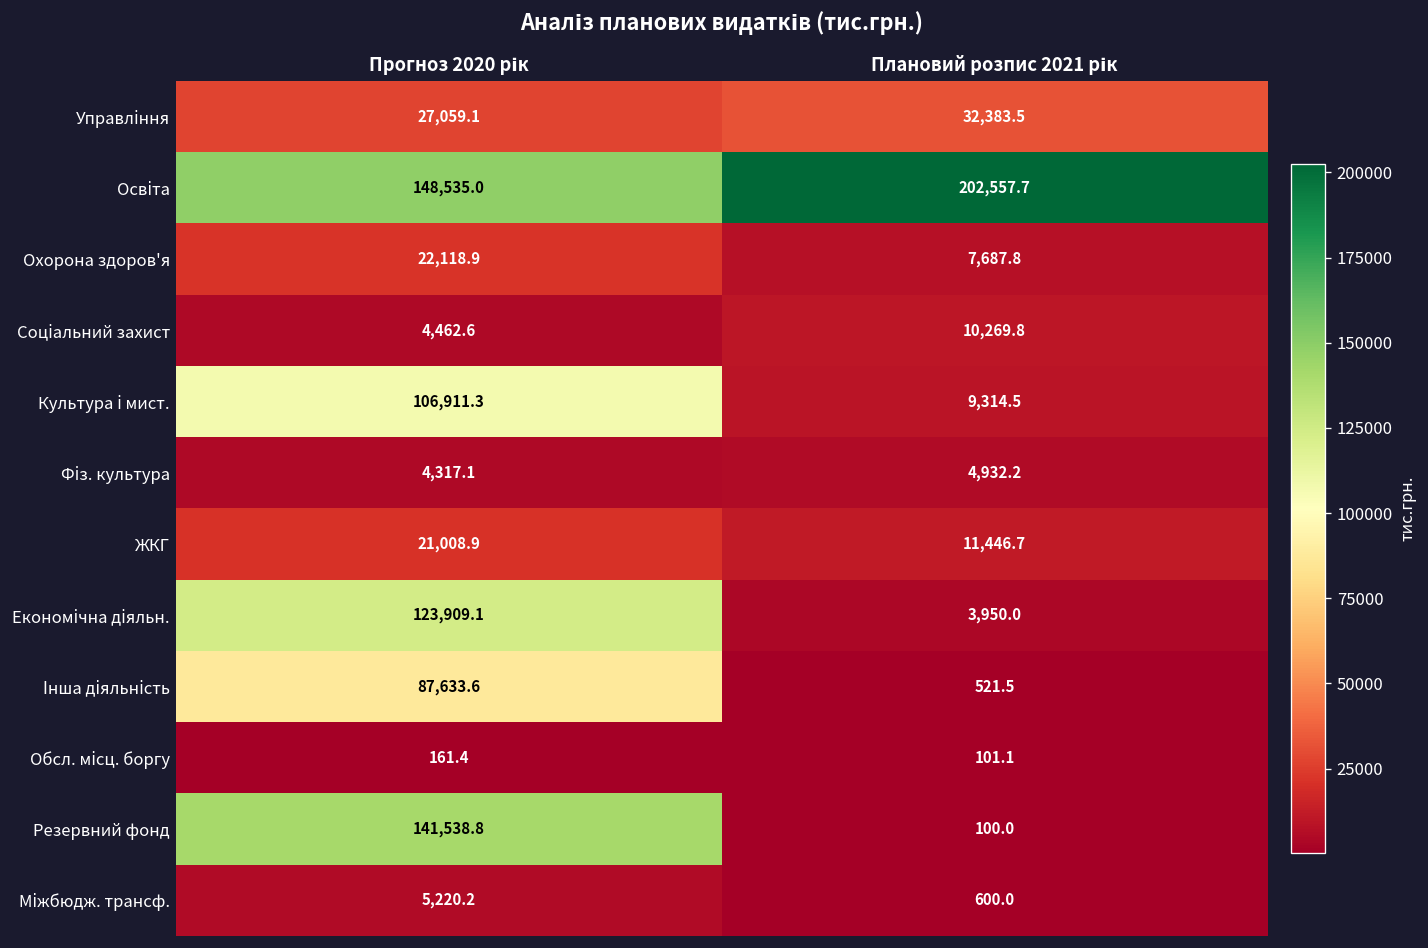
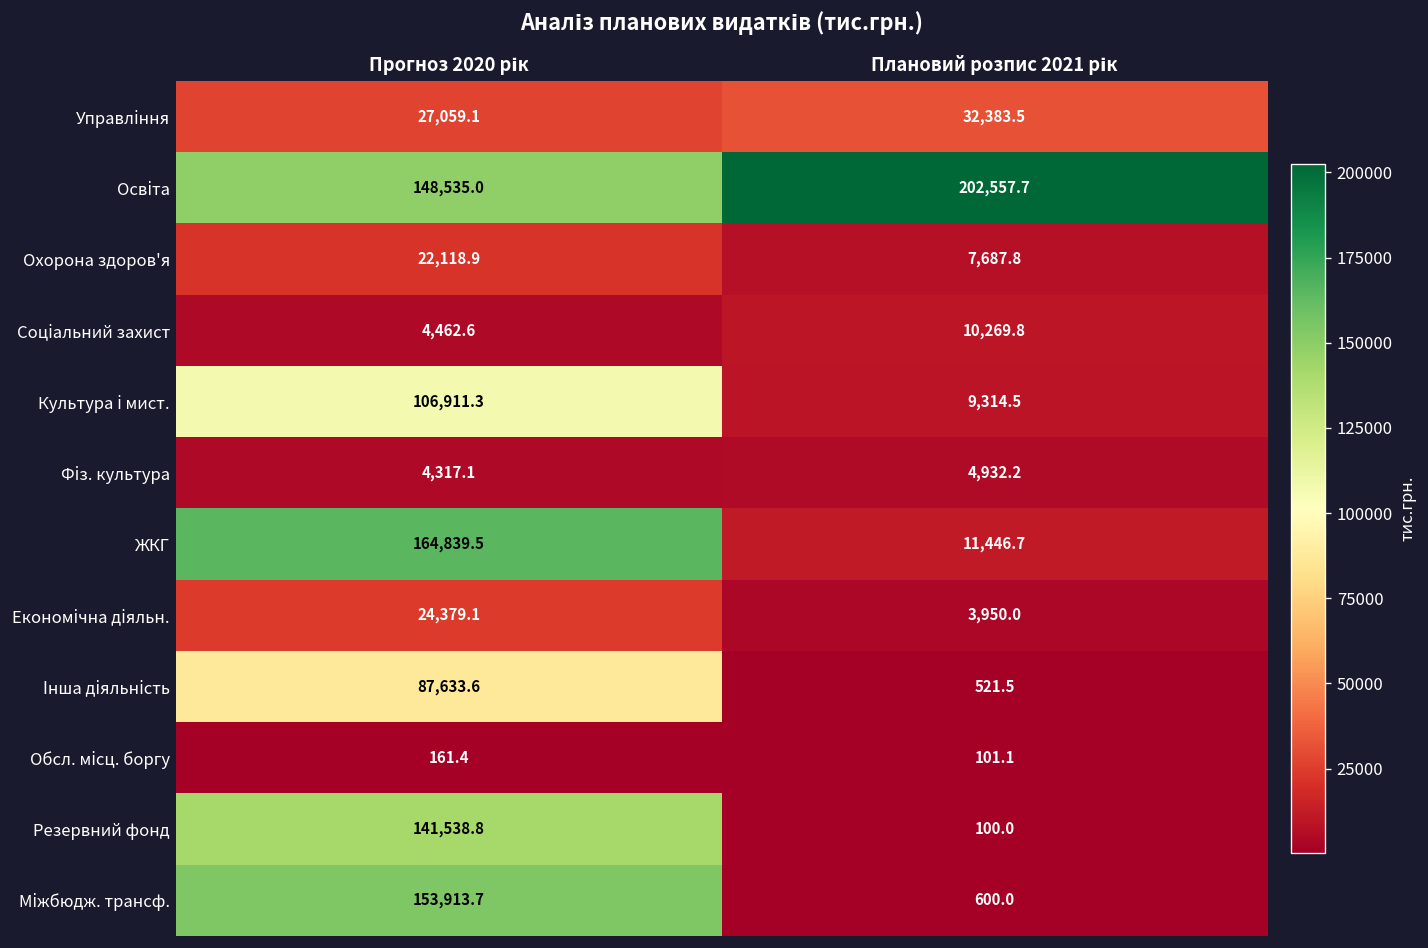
  {
    "Управління": {
      "Прогноз 2020 рік": "27,059.1",
      "Плановий розпис 2021 рік": "32,383.5"
    },
    "Освіта": {
      "Прогноз 2020 рік": "148,535.0",
      "Плановий розпис 2021 рік": "202,557.7"
    },
    "Охорона здоров'я": {
      "Прогноз 2020 рік": "22,118.9",
      "Плановий розпис 2021 рік": "7,687.8"
    },
    "Соціальний захист": {
      "Прогноз 2020 рік": "4,462.6",
      "Плановий розпис 2021 рік": "10,269.8"
    },
    "Культура і мист.": {
      "Прогноз 2020 рік": "106,911.3",
      "Плановий розпис 2021 рік": "9,314.5"
    },
    "Фіз. культура": {
      "Прогноз 2020 рік": "4,317.1",
      "Плановий розпис 2021 рік": "4,932.2"
    },
    "ЖКГ": {
-     "Прогноз 2020 рік": "21,008.9",
+     "Прогноз 2020 рік": "164,839.5",
      "Плановий розпис 2021 рік": "11,446.7"
    },
    "Економічна діяльн.": {
-     "Прогноз 2020 рік": "123,909.1",
+     "Прогноз 2020 рік": "24,379.1",
      "Плановий розпис 2021 рік": "3,950.0"
    },
    "Інша діяльність": {
      "Прогноз 2020 рік": "87,633.6",
      "Плановий розпис 2021 рік": "521.5"
    },
    "Обсл. місц. боргу": {
      "Прогноз 2020 рік": "161.4",
      "Плановий розпис 2021 рік": "101.1"
    },
    "Резервний фонд": {
      "Прогноз 2020 рік": "141,538.8",
      "Плановий розпис 2021 рік": "100.0"
    },
    "Міжбюдж. трансф.": {
-     "Прогноз 2020 рік": "5,220.2",
+     "Прогноз 2020 рік": "153,913.7",
      "Плановий розпис 2021 рік": "600.0"
    }
  }
